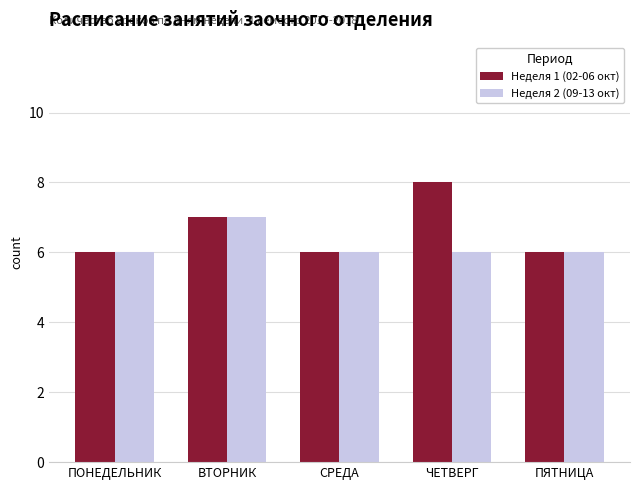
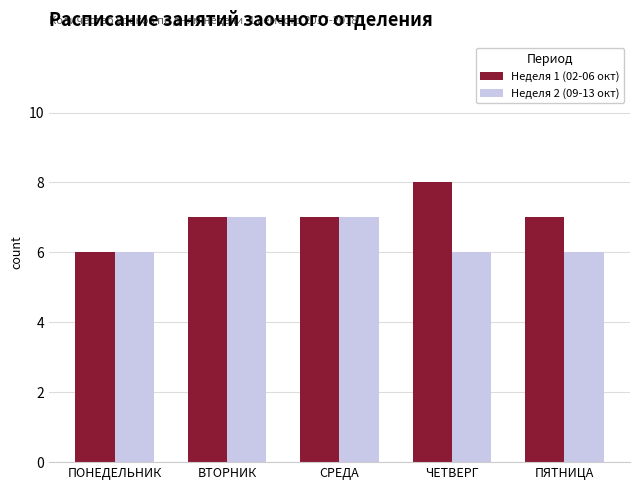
  {
    "Неделя 1 (02-06 окт)": {
      "ПОНЕДЕЛЬНИК": 6,
      "ВТОРНИК": 7,
-     "СРЕДА": 6,
+     "СРЕДА": 7,
      "ЧЕТВЕРГ": 8,
-     "ПЯТНИЦА": 6
+     "ПЯТНИЦА": 7
    },
    "Неделя 2 (09-13 окт)": {
      "ПОНЕДЕЛЬНИК": 6,
      "ВТОРНИК": 7,
-     "СРЕДА": 6,
+     "СРЕДА": 7,
      "ЧЕТВЕРГ": 6,
      "ПЯТНИЦА": 6
    }
  }
